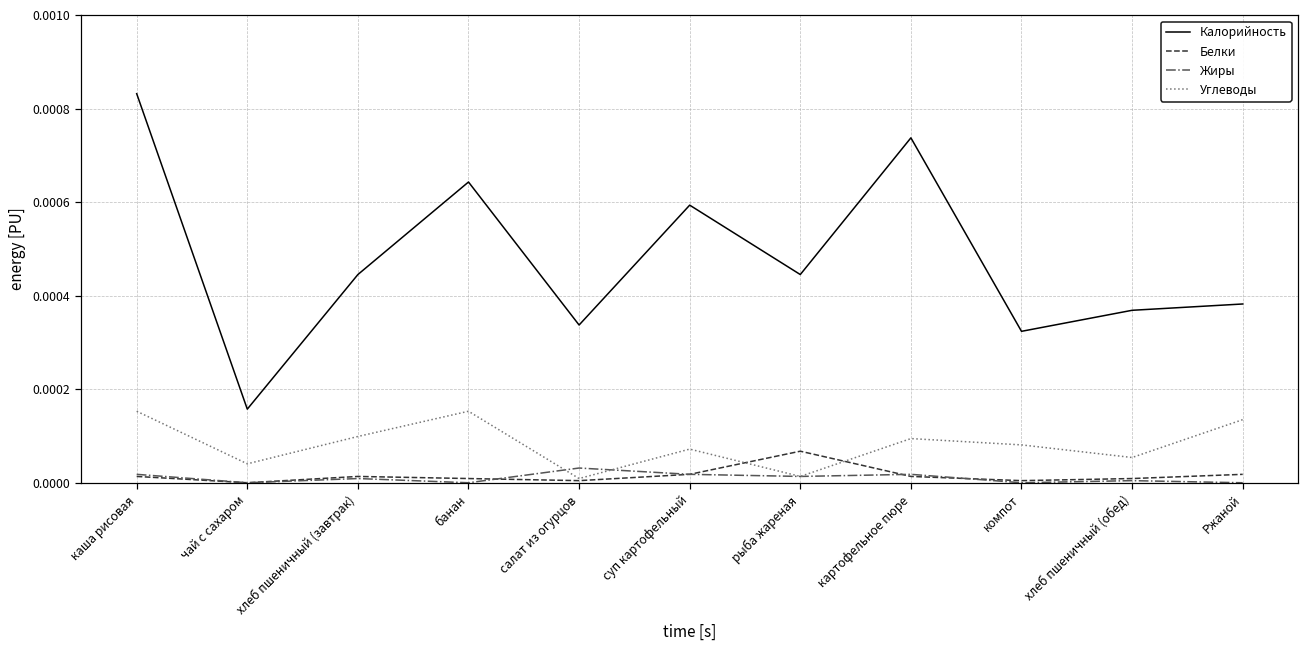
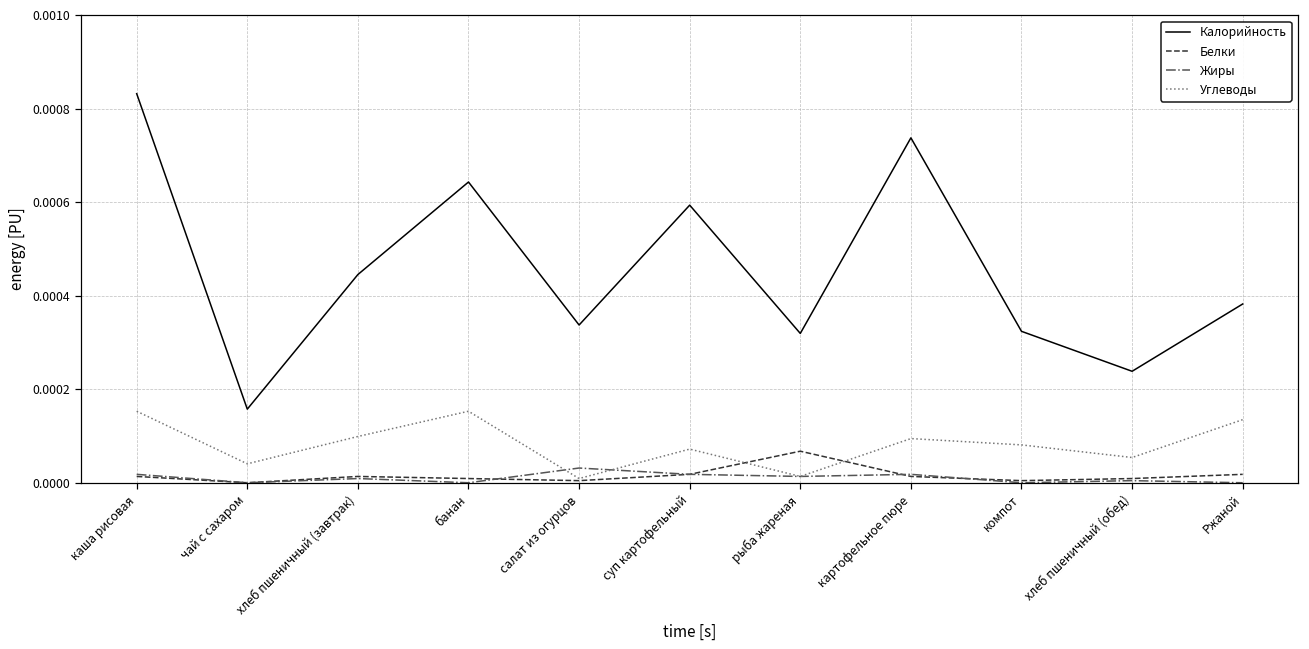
  {
    "Калорийность": {
      "каша рисовая": 0.00083,
      "чай с сахаром": 0.00016,
      "хлеб пшеничный (завтрак)": 0.00045,
      "банан": 0.00064,
      "салат из огурцов": 0.00034,
      "суп картофельный": 0.00059,
-     "рыба жареная": 0.00045,
+     "рыба жареная": 0.00032,
      "картофельное пюре": 0.00074,
      "компот": 0.00032,
-     "хлеб пшеничный (обед)": 0.00037,
+     "хлеб пшеничный (обед)": 0.00024,
      "Ржаной": 0.00038
    }
  }
